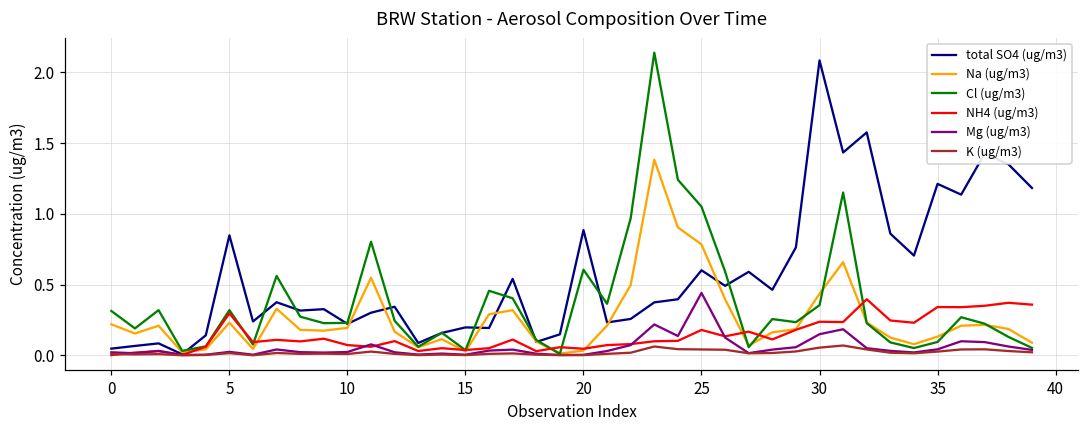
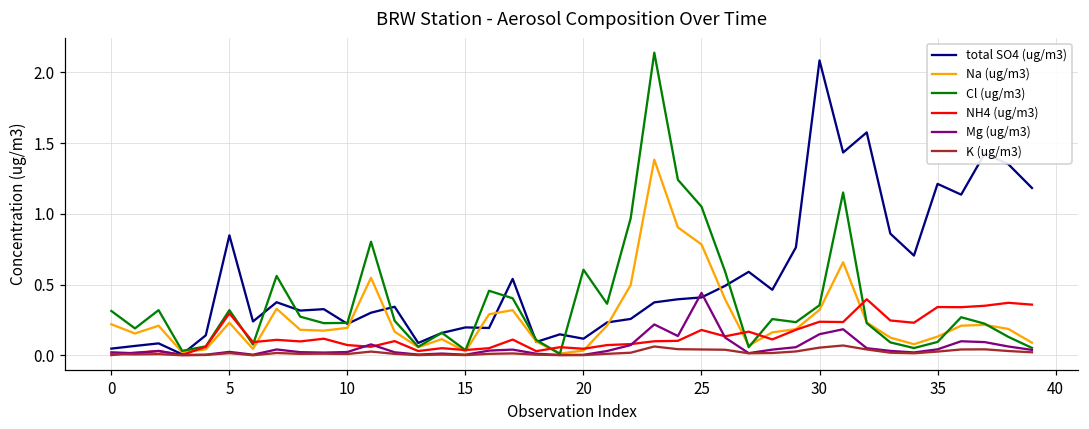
  {
    "total SO4 (ug/m3)": {
      "0": 0.05,
      "5": 0.85,
      "15": 0.20,
-     "20": 0.89,
-     "25": 0.60,
+     "20": 0.12,
+     "25": 0.41,
      "30": 2.09,
      "35": 1.21
    },
    "Na (ug/m3)": {
      "0": 0.22,
      "5": 0.23,
      "10": 0.19,
      "25": 0.78,
-     "30": 0.44,
+     "30": 0.32,
      "35": 0.13
    },
    "Cl (ug/m3)": {
      "0": 0.31,
      "5": 0.32,
      "20": 0.61,
      "25": 1.05,
      "30": 0.35,
      "35": 0.09
    },
    "NH4 (ug/m3)": {
      "5": 0.30,
      "10": 0.07,
      "25": 0.18,
      "30": 0.24,
      "35": 0.34
    },
    "Mg (ug/m3)": {
      "25": 0.44,
      "30": 0.15
    },
    "K (ug/m3)": {
      "25": 0.04,
      "30": 0.05
    }
  }
